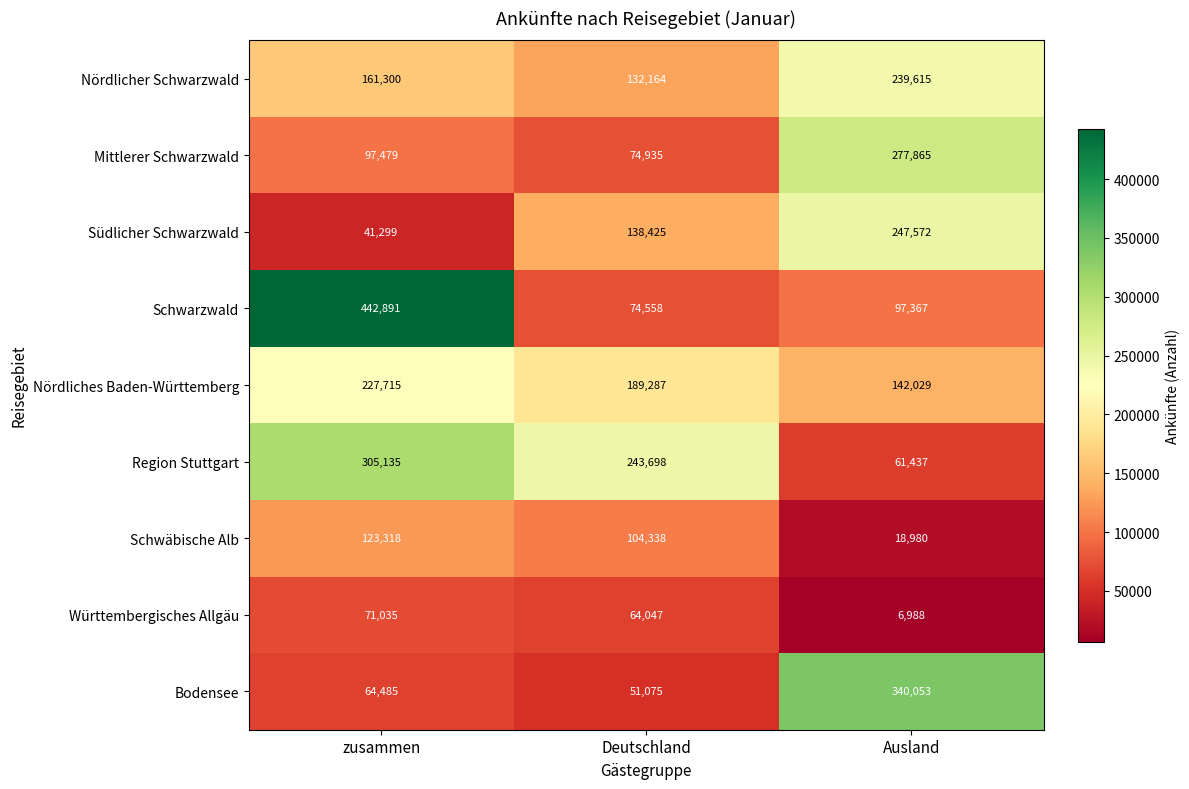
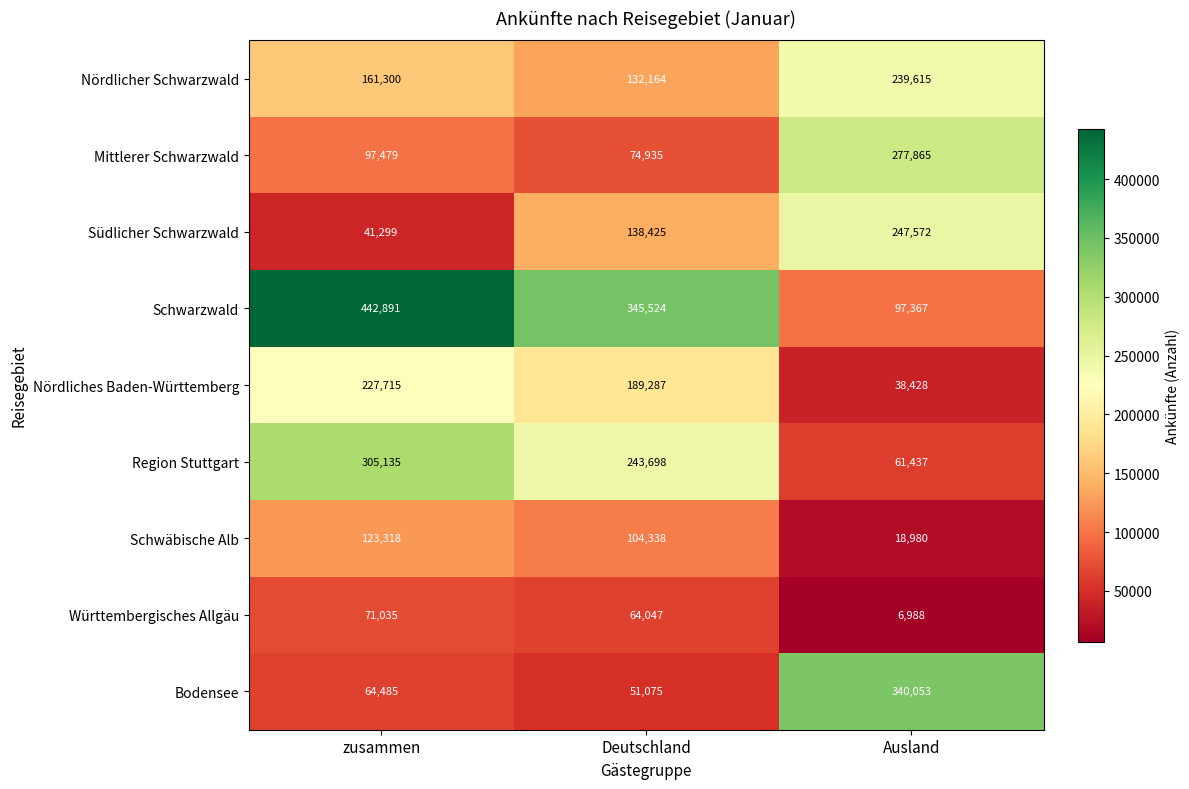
  {
    "Nördlicher Schwarzwald": {
      "zusammen": "161,300",
      "Deutschland": "132,164",
      "Ausland": "239,615"
    },
    "Mittlerer Schwarzwald": {
      "zusammen": "97,479",
      "Deutschland": "74,935",
      "Ausland": "277,865"
    },
    "Südlicher Schwarzwald": {
      "zusammen": "41,299",
      "Deutschland": "138,425",
      "Ausland": "247,572"
    },
    "Schwarzwald": {
      "zusammen": "442,891",
-     "Deutschland": "74,558",
+     "Deutschland": "345,524",
      "Ausland": "97,367"
    },
    "Nördliches Baden-Württemberg": {
      "zusammen": "227,715",
      "Deutschland": "189,287",
-     "Ausland": "142,029"
+     "Ausland": "38,428"
    },
    "Region Stuttgart": {
      "zusammen": "305,135",
      "Deutschland": "243,698",
      "Ausland": "61,437"
    },
    "Schwäbische Alb": {
      "zusammen": "123,318",
      "Deutschland": "104,338",
      "Ausland": "18,980"
    },
    "Württembergisches Allgäu": {
      "zusammen": "71,035",
      "Deutschland": "64,047",
      "Ausland": "6,988"
    },
    "Bodensee": {
      "zusammen": "64,485",
      "Deutschland": "51,075",
      "Ausland": "340,053"
    }
  }
